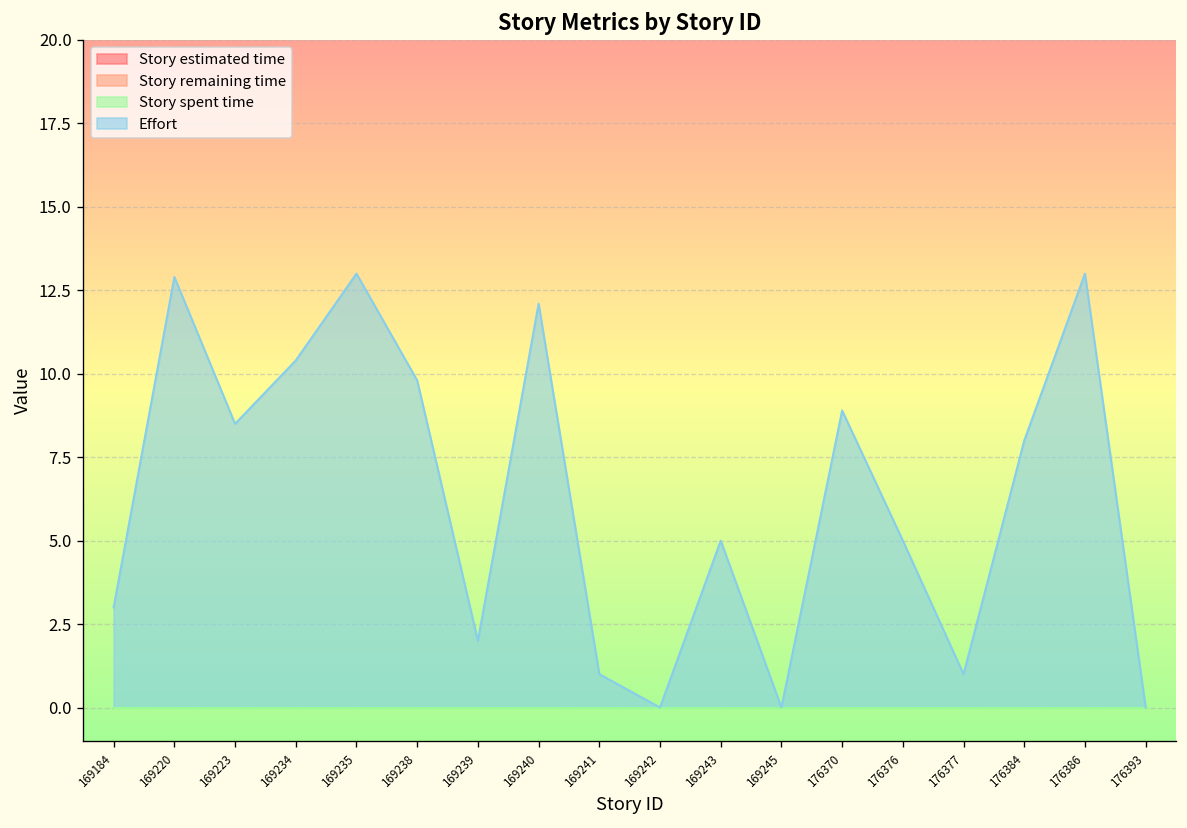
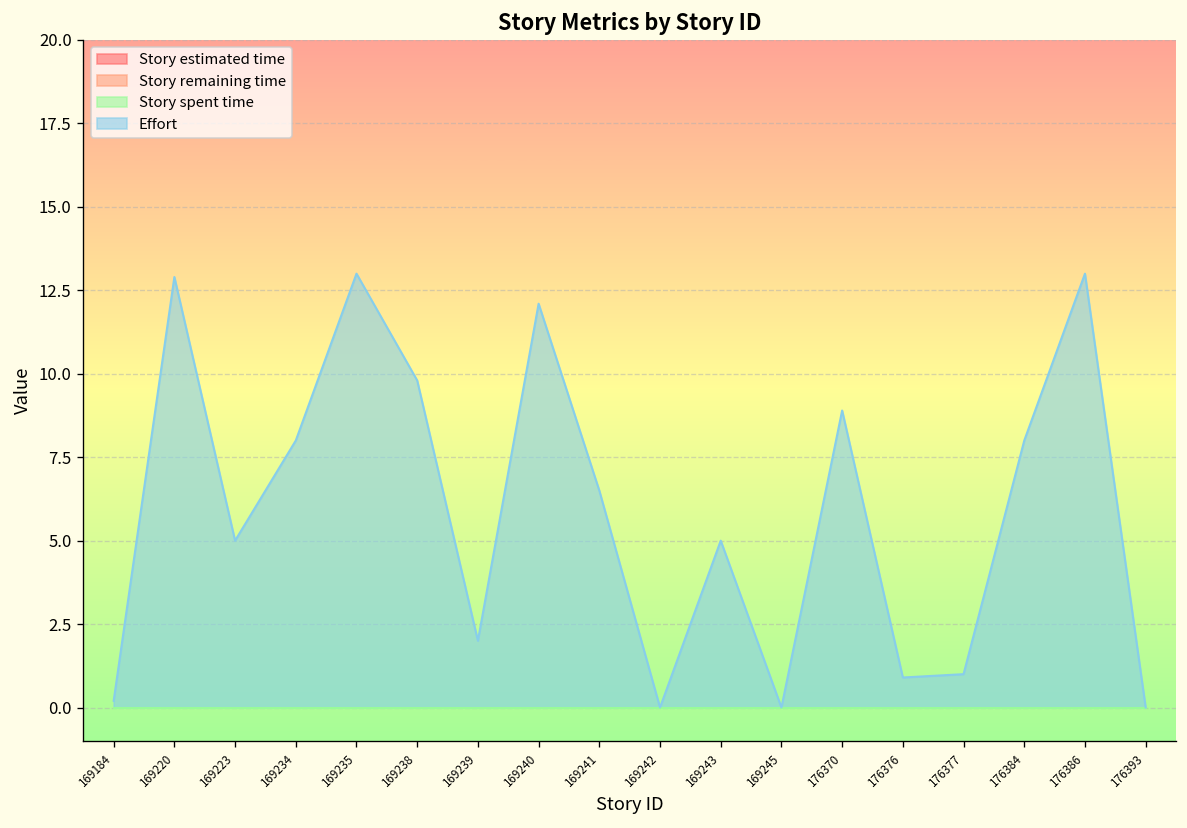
  {
    "Story spent time": {
      "169184": 0.0,
      "169220": 0.0,
      "169223": 0.0,
      "169234": 0.0,
      "169235": 0.0,
      "169238": 0.0,
      "169239": 0.0,
      "169240": 0.0,
      "169241": 0.0,
      "169243": 0.0,
      "176370": 0.0,
      "176376": 0.0,
      "176377": 0.0,
      "176384": 0.0,
      "176386": 0.0
    },
    "Effort": {
-     "169184": 3.0,
+     "169184": 0.2,
      "169220": 12.9,
-     "169223": 8.5,
-     "169234": 10.4,
+     "169223": 5.0,
+     "169234": 8.0,
      "169235": 13.0,
      "169238": 9.8,
      "169239": 2.0,
      "169240": 12.1,
-     "169241": 1.0,
+     "169241": 6.5,
      "169243": 5.0,
      "176370": 8.9,
-     "176376": 5.0,
+     "176376": 0.9,
      "176377": 1.0,
      "176384": 8.0,
      "176386": 13.0
    }
  }
